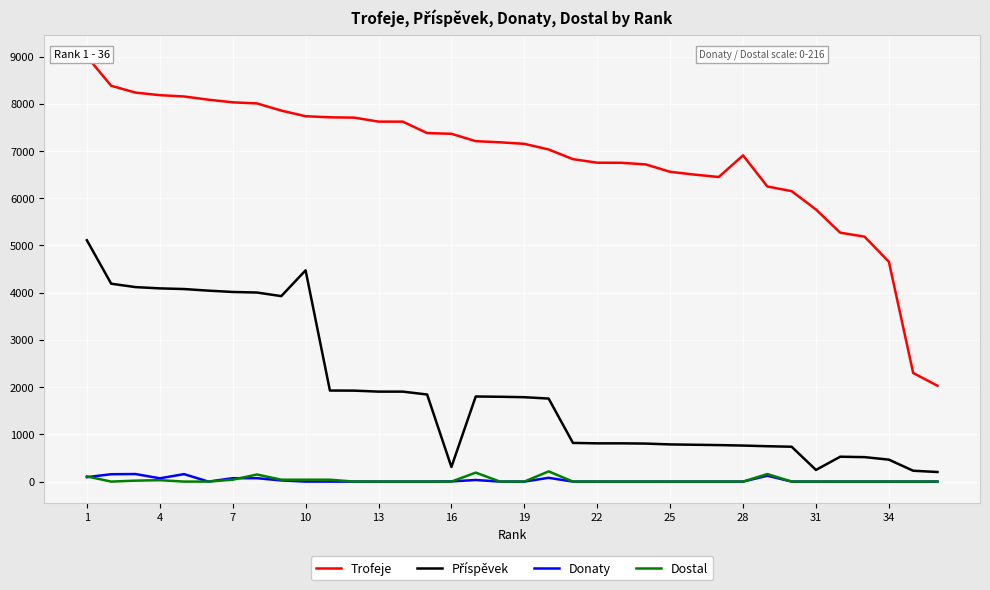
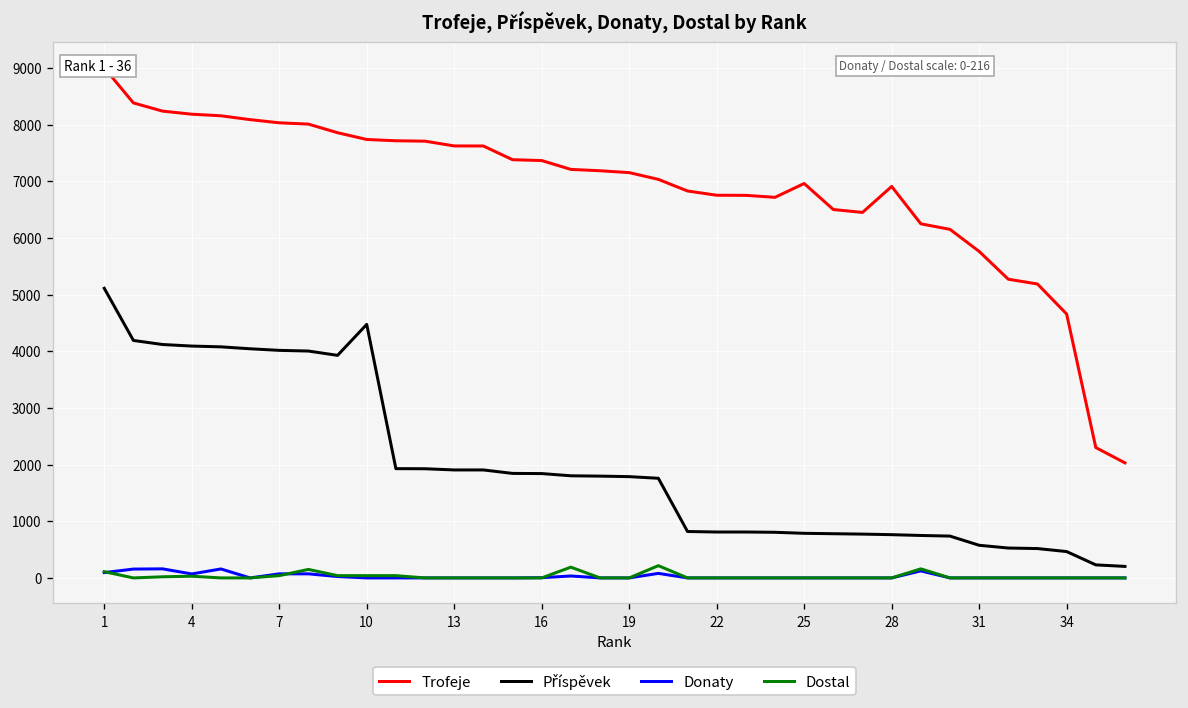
  {
    "Trofeje": {
      "4": 8200,
      "7": 8000,
      "10": 7700,
      "13": 7600,
      "16": 7400,
      "19": 7200,
      "22": 6800,
-     "25": 6600,
+     "25": 7000,
      "28": 6900,
      "31": 5800,
      "34": 4700
    },
    "Příspěvek": {
      "1": 5100,
      "4": 4100,
      "7": 4000,
      "10": 4500,
      "13": 1900,
-     "16": 300,
+     "16": 1800,
      "19": 1800,
      "22": 800,
      "25": 800,
      "28": 800,
-     "31": 200,
+     "31": 600,
      "34": 500
    }
  }
